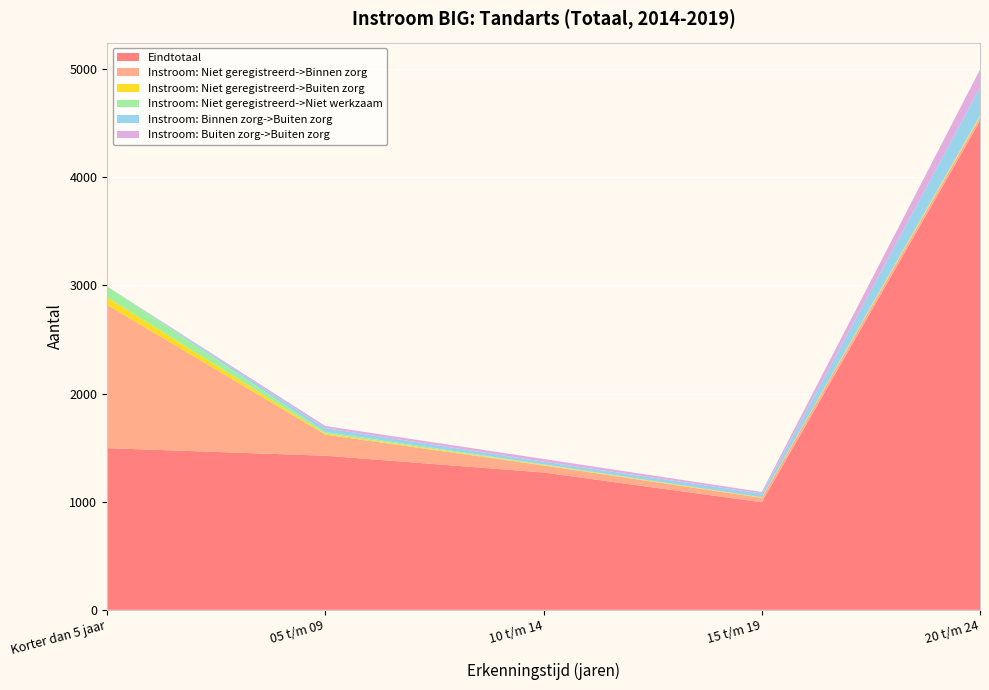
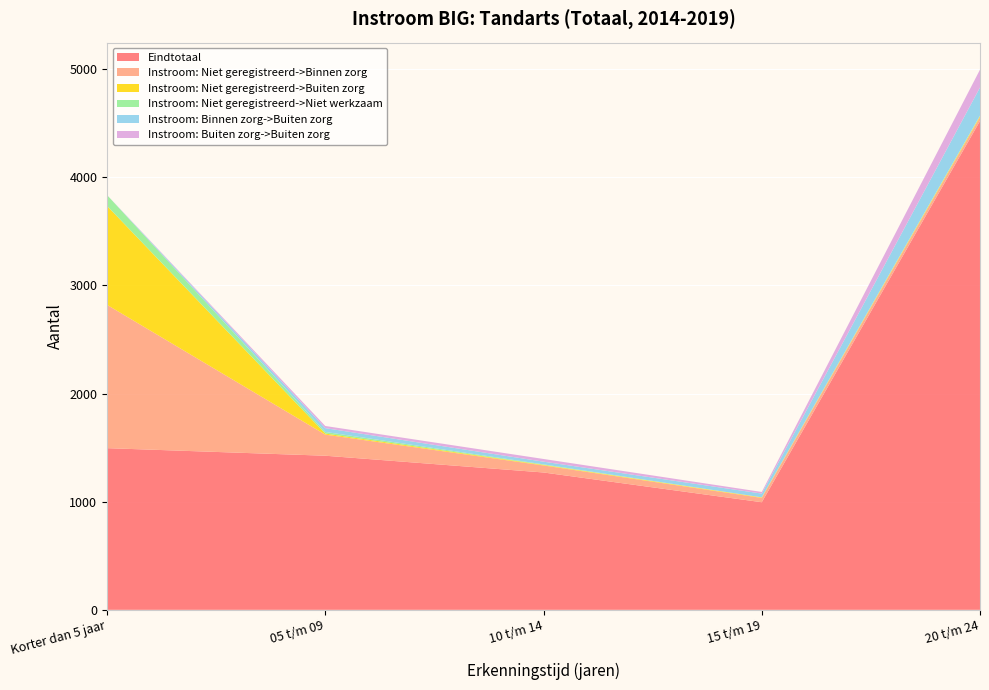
  {
    "Instroom: Niet geregistreerd->Buiten zorg": {
-     "Korter dan 5 jaar": 70
+     "Korter dan 5 jaar": 920
    },
    "Instroom: Binnen zorg->Buiten zorg": {
      "10 t/m 14": 30,
      "20 t/m 24": 260
    },
    "Instroom: Buiten zorg->Buiten zorg": {
      "10 t/m 14": 30,
      "20 t/m 24": 170
    }
  }
